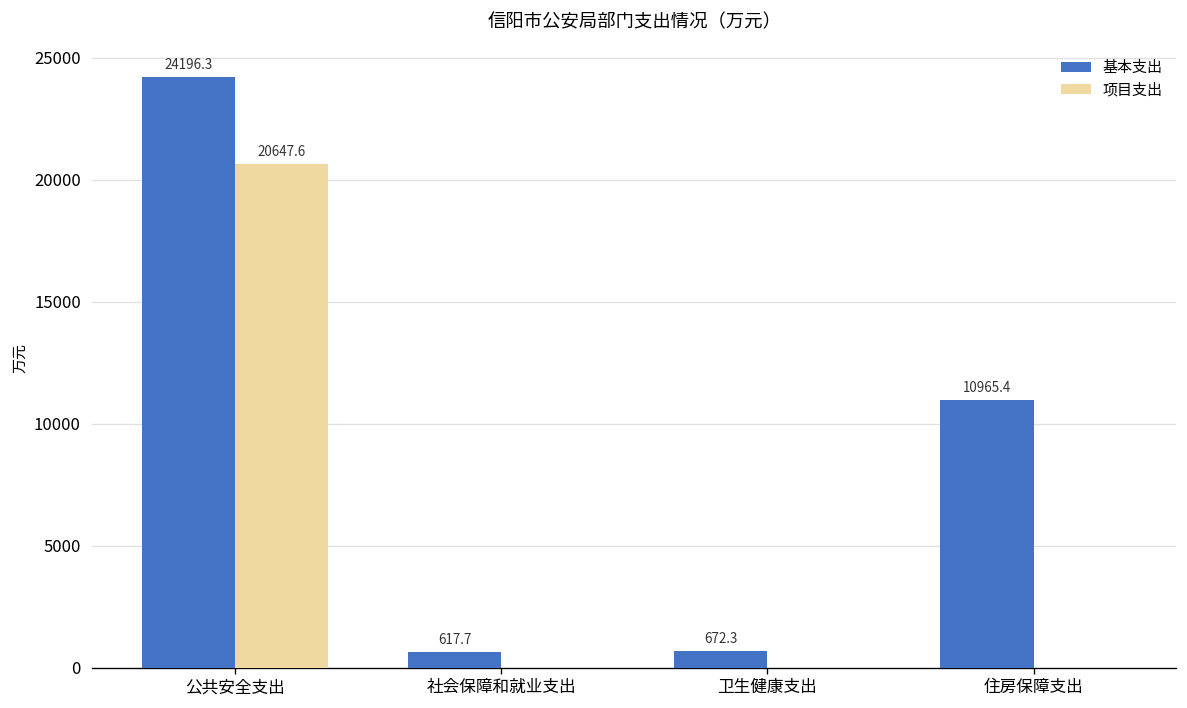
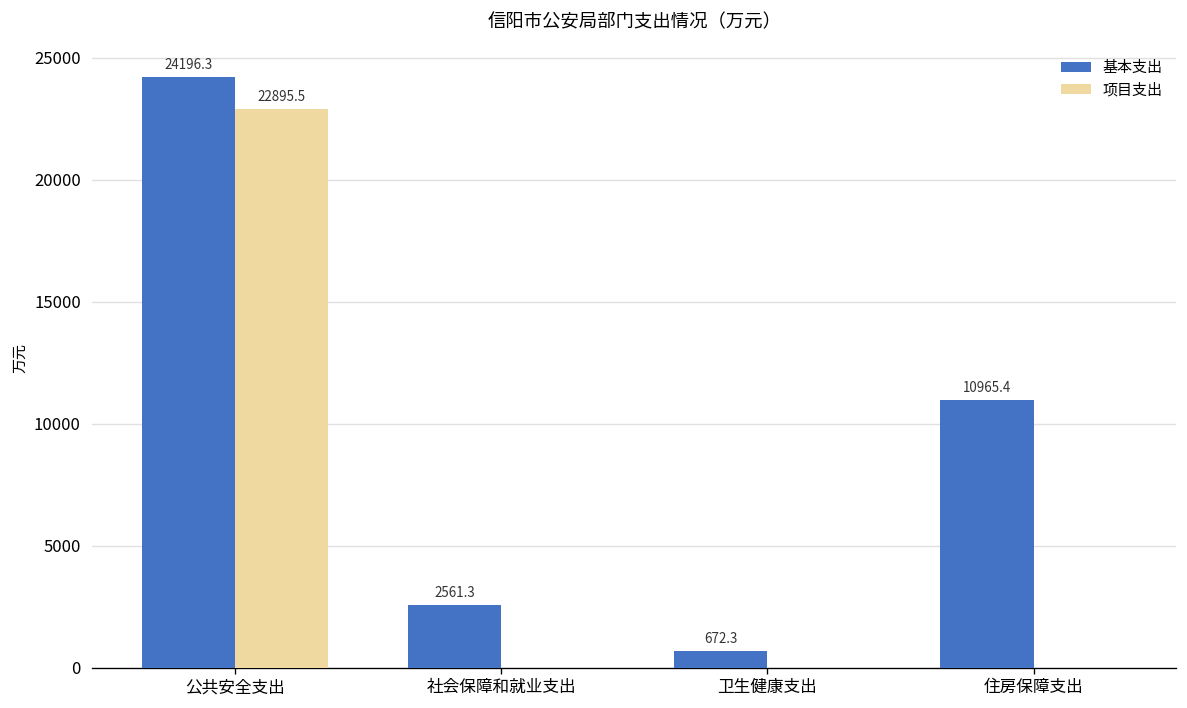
  {
    "基本支出": {
      "公共安全支出": 24196.3,
-     "社会保障和就业支出": 617.7,
+     "社会保障和就业支出": 2561.3,
      "卫生健康支出": 672.3,
      "住房保障支出": 10965.4
    },
    "项目支出": {
-     "公共安全支出": 20647.6
+     "公共安全支出": 22895.5
    }
  }
